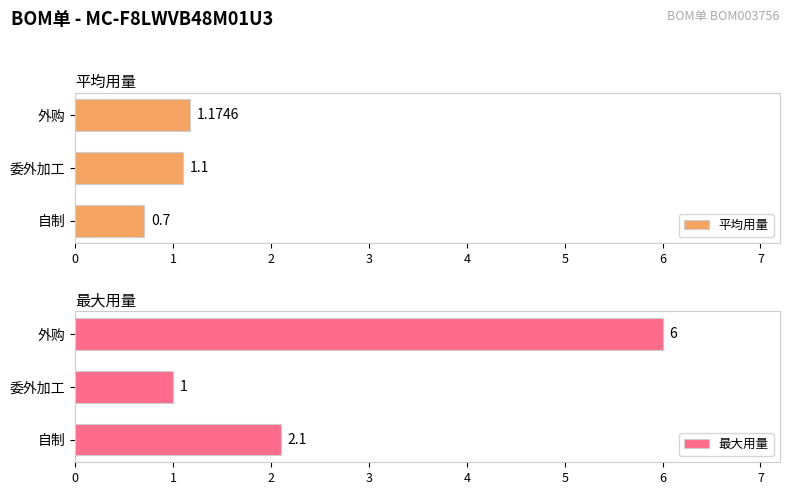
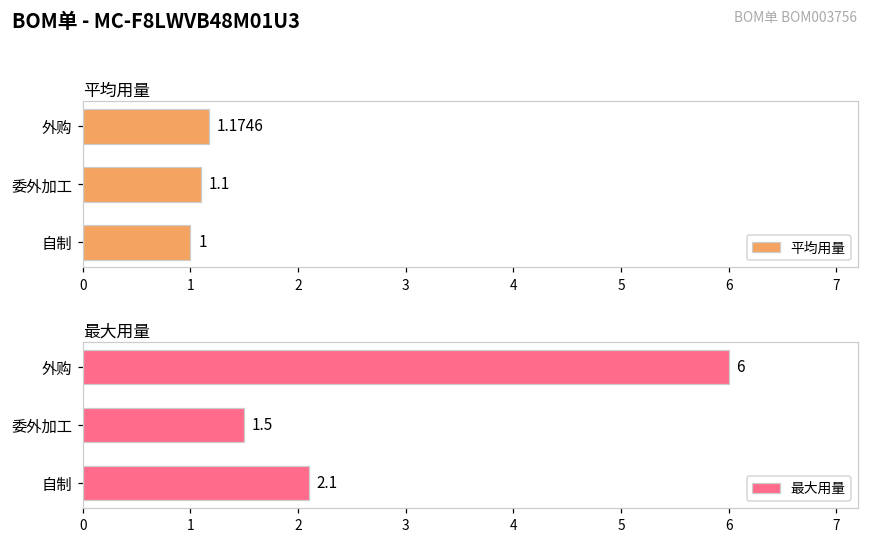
  {
    "平均用量": {
      "外购": 1.1746,
      "委外加工": 1.1,
-     "自制": 0.7
+     "自制": 1
    },
    "最大用量": {
      "外购": 6,
-     "委外加工": 1,
+     "委外加工": 1.5,
      "自制": 2.1
    }
  }
